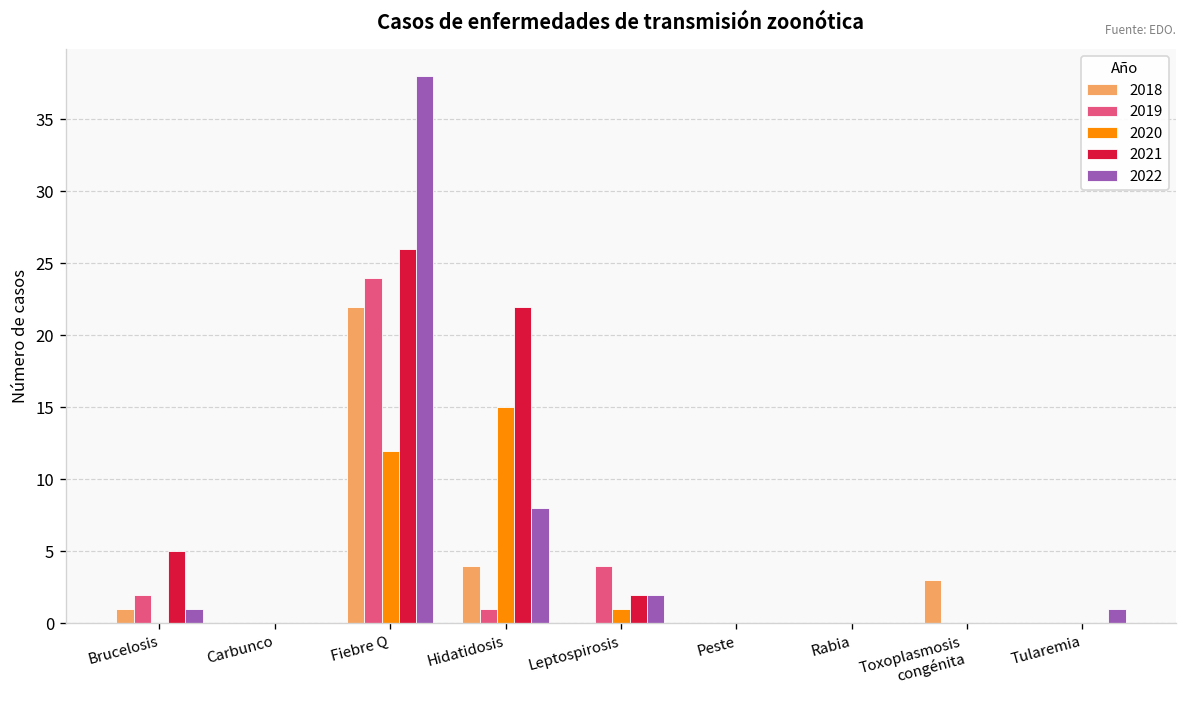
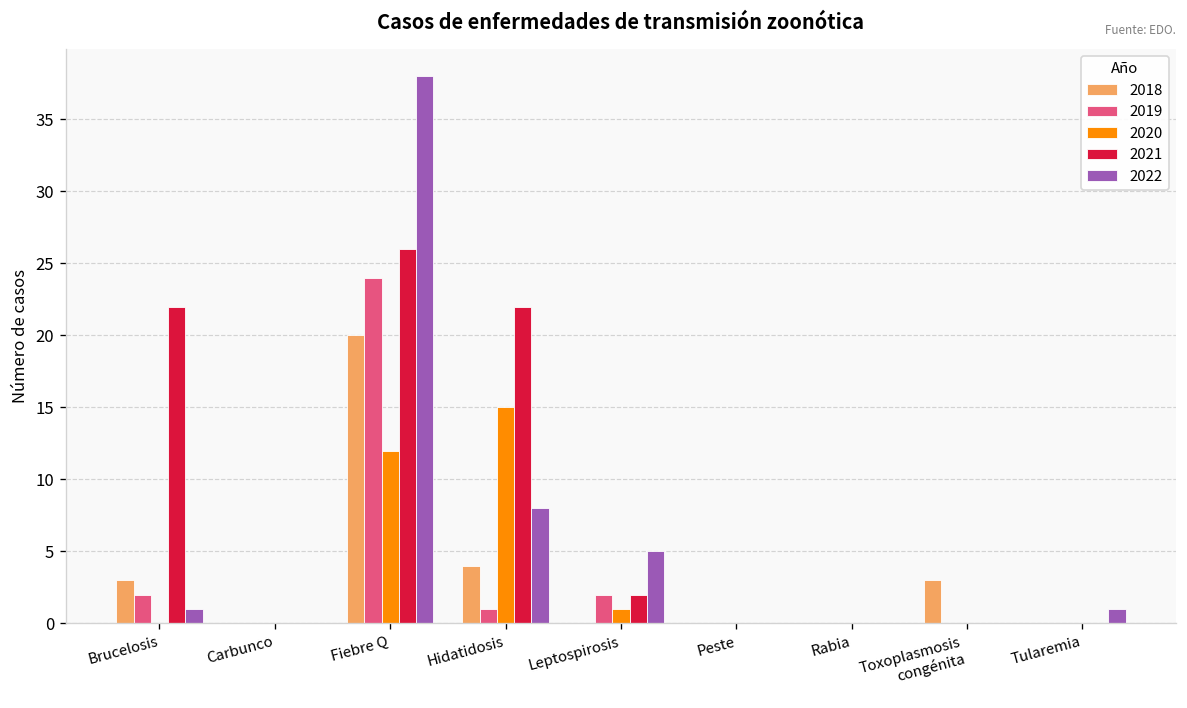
  {
    "2018": {
-     "Brucelosis": 1,
+     "Brucelosis": 3,
      "Carbunco": 0,
-     "Fiebre Q": 22,
+     "Fiebre Q": 20,
      "Hidatidosis": 4,
      "Leptospirosis": 0,
      "Peste": 0,
      "Rabia": 0,
      "Toxoplasmosis congénita": 3,
      "Tularemia": 0
    },
    "2019": {
      "Brucelosis": 2,
      "Carbunco": 0,
      "Fiebre Q": 24,
      "Hidatidosis": 1,
-     "Leptospirosis": 4,
+     "Leptospirosis": 2,
      "Peste": 0,
      "Rabia": 0,
      "Toxoplasmosis congénita": 0,
      "Tularemia": 0
    },
    "2020": {
      "Brucelosis": 0,
      "Carbunco": 0,
      "Fiebre Q": 12,
      "Hidatidosis": 15,
      "Leptospirosis": 1,
      "Peste": 0,
      "Rabia": 0,
      "Toxoplasmosis congénita": 0,
      "Tularemia": 0
    },
    "2021": {
-     "Brucelosis": 5,
+     "Brucelosis": 22,
      "Carbunco": 0,
      "Fiebre Q": 26,
      "Hidatidosis": 22,
      "Leptospirosis": 2,
      "Peste": 0,
      "Rabia": 0,
      "Toxoplasmosis congénita": 0,
      "Tularemia": 0
    },
    "2022": {
      "Brucelosis": 1,
      "Carbunco": 0,
      "Fiebre Q": 38,
      "Hidatidosis": 8,
-     "Leptospirosis": 2,
+     "Leptospirosis": 5,
      "Peste": 0,
      "Rabia": 0,
      "Toxoplasmosis congénita": 0,
      "Tularemia": 1
    }
  }
